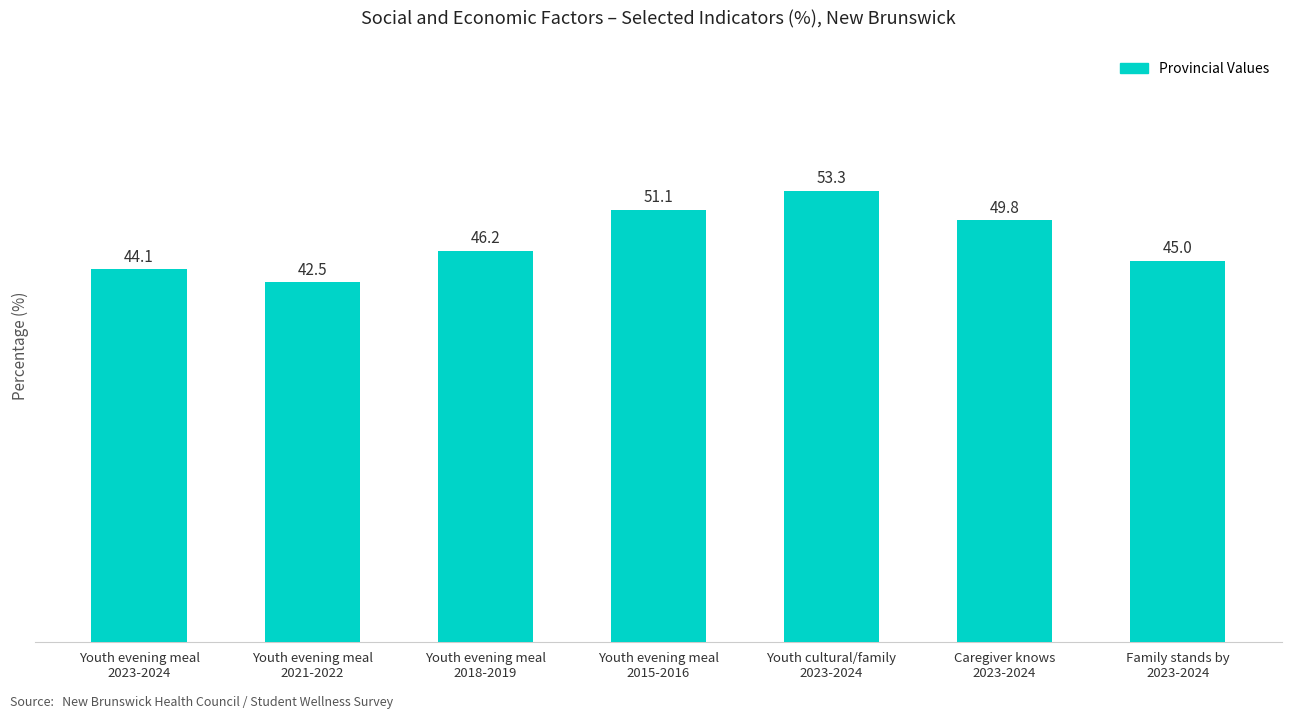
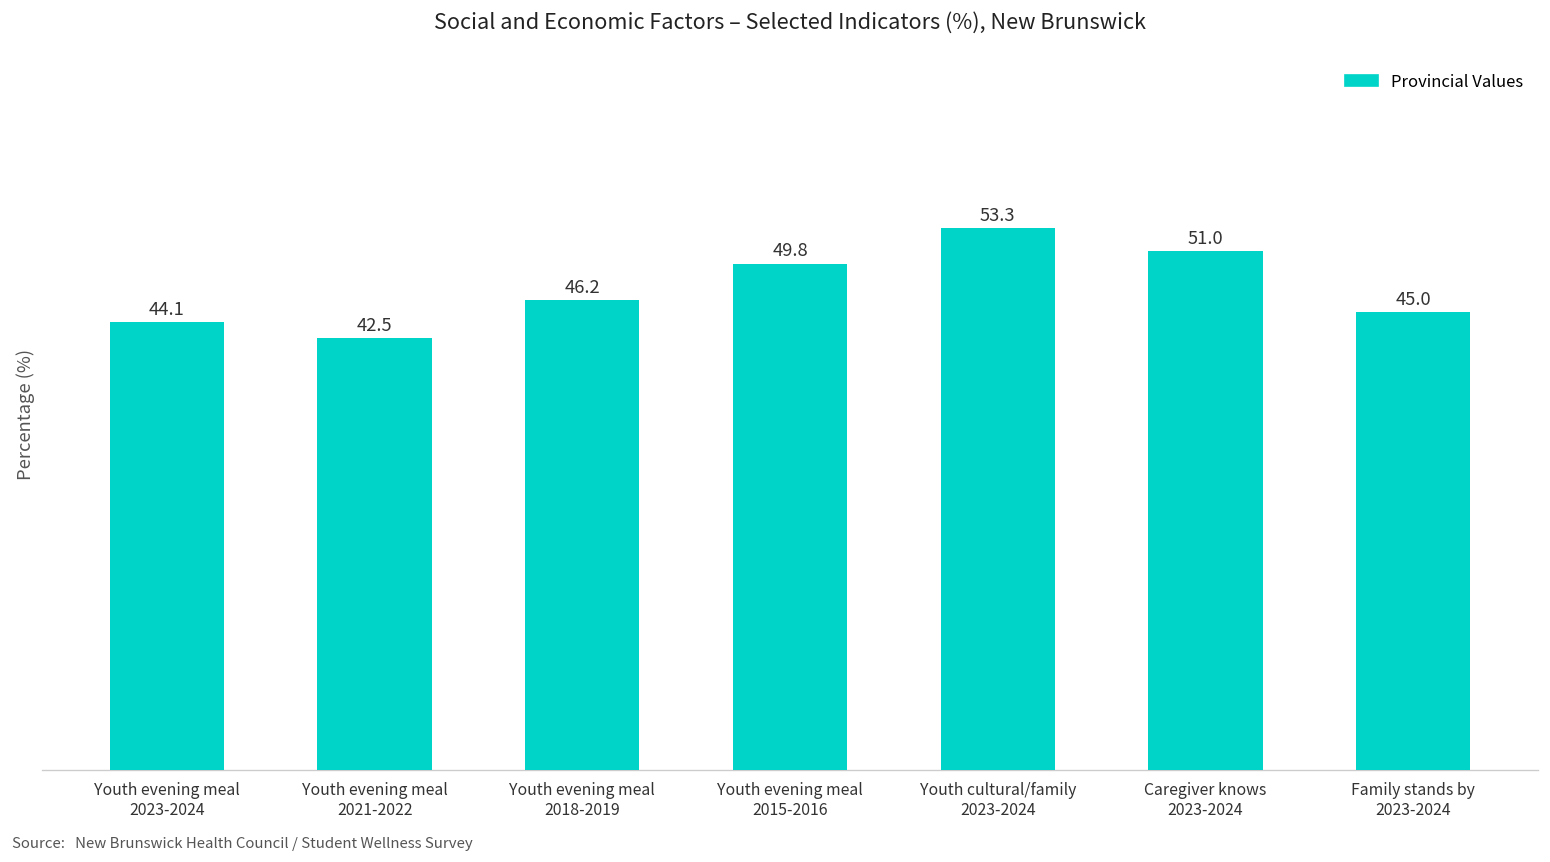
  {
    "Youth evening meal 2023-2024": 44.1,
    "Youth evening meal 2021-2022": 42.5,
    "Youth evening meal 2018-2019": 46.2,
-   "Youth evening meal 2015-2016": 51.1,
+   "Youth evening meal 2015-2016": 49.8,
    "Youth cultural/family 2023-2024": 53.3,
-   "Caregiver knows 2023-2024": 49.8,
+   "Caregiver knows 2023-2024": 51.0,
    "Family stands by 2023-2024": 45.0
  }
